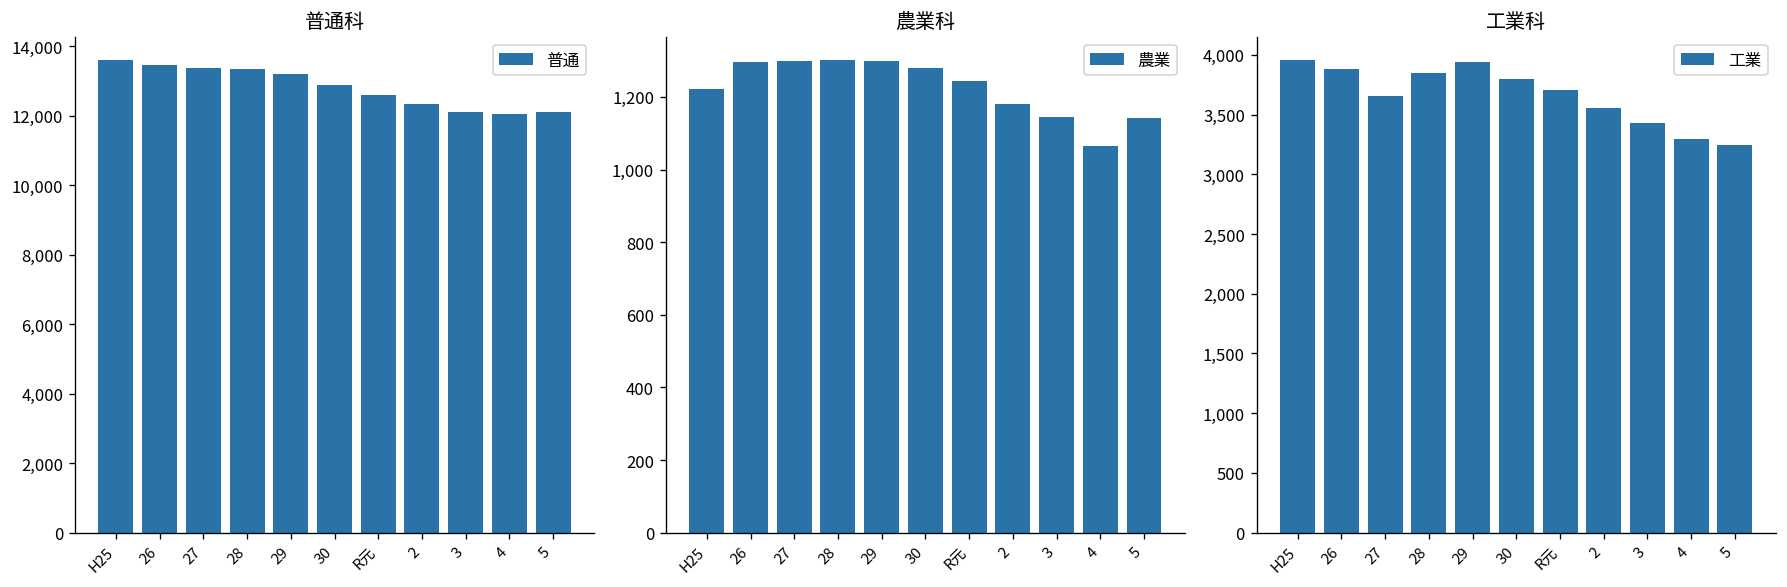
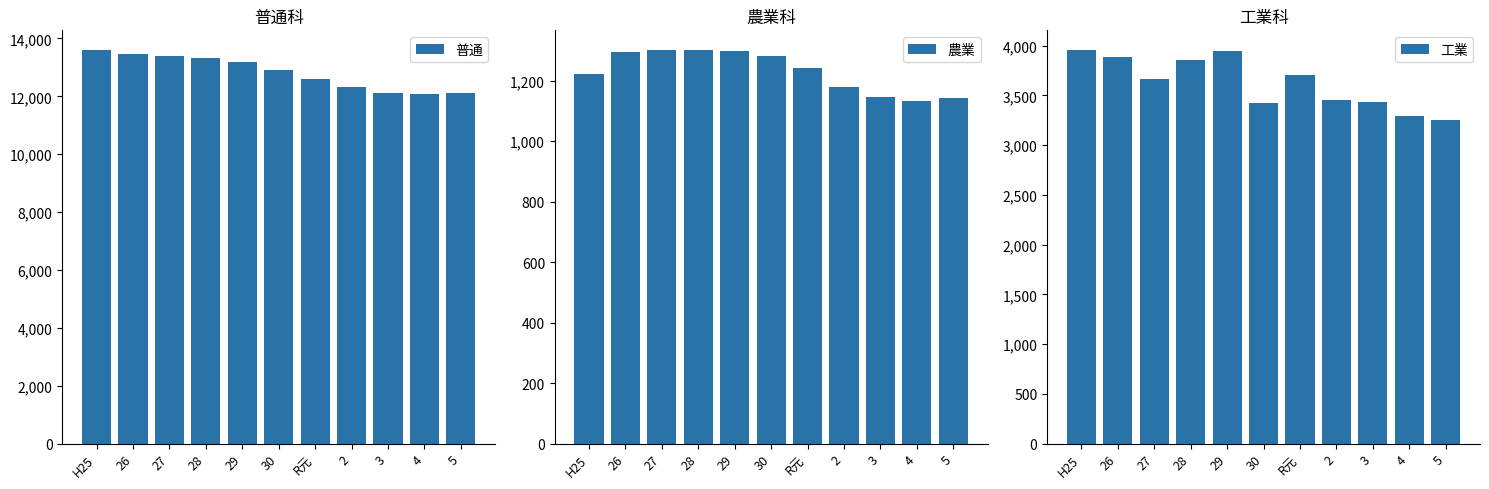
  {
    "普通科": {
      "H25": "13,600",
      "26": "13,500",
      "27": "13,400",
      "28": "13,300",
      "29": "13,200",
      "30": "12,900",
      "R元": "12,600",
      "2": "12,300",
      "3": "12,100",
      "4": "12,100",
      "5": "12,100"
    },
    "農業科": {
      "H25": "1,220",
      "26": "1,300",
      "27": "1,300",
      "28": "1,300",
      "29": "1,300",
      "30": "1,280",
      "R元": "1,240",
      "2": "1,180",
      "3": "1,150",
-     "4": "1,070",
+     "4": "1,130",
      "5": "1,140"
    },
    "工業科": {
      "H25": "4,000",
      "26": "3,900",
      "27": "3,700",
      "28": "3,900",
      "29": "3,900",
-     "30": "3,800",
+     "30": "3,400",
      "R元": "3,700",
-     "2": "3,600",
+     "2": "3,400",
      "3": "3,400",
      "4": "3,300",
      "5": "3,200"
    }
  }
